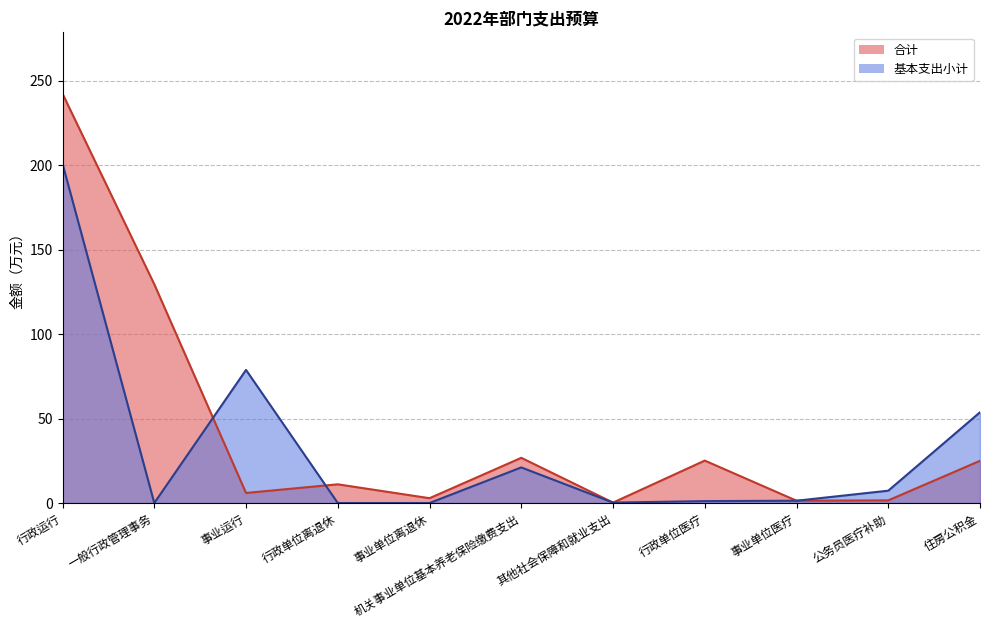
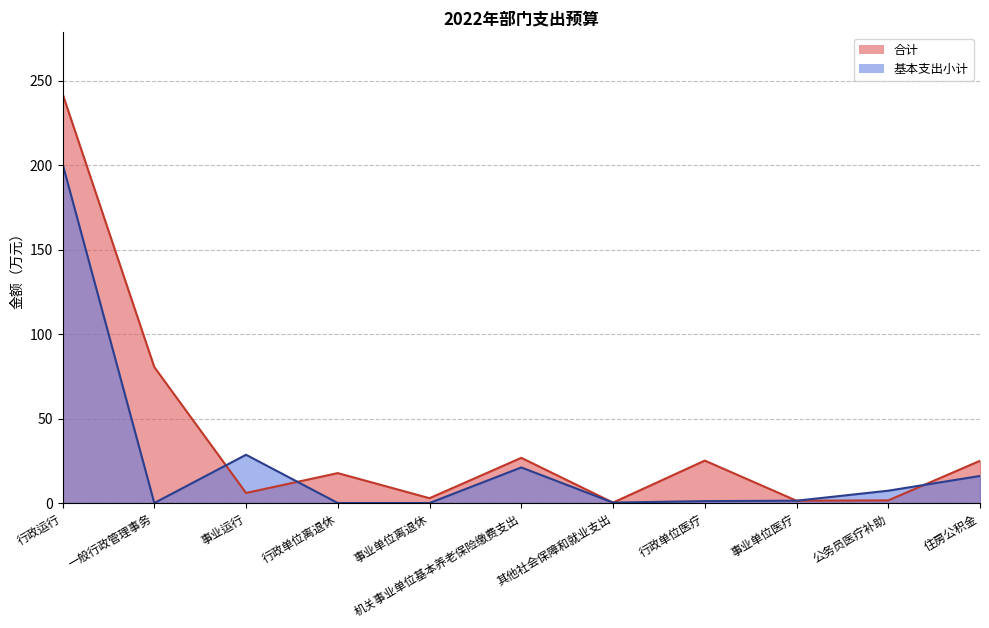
  {
    "合计": {
      "行政运行": 242,
-     "一般行政管理事务": 129,
+     "一般行政管理事务": 80,
      "事业运行": 6,
-     "行政单位离退休": 11,
+     "行政单位离退休": 18,
      "事业单位离退休": 3,
      "机关事业单位基本养老保险缴费支出": 27,
      "行政单位医疗": 25,
      "公务员医疗补助": 2,
      "住房公积金": 25
    },
    "基本支出小计": {
      "行政运行": 201,
      "一般行政管理事务": 0,
-     "事业运行": 79,
+     "事业运行": 29,
      "行政单位离退休": 0,
      "事业单位离退休": 0,
      "机关事业单位基本养老保险缴费支出": 21,
      "行政单位医疗": 1,
      "公务员医疗补助": 7,
-     "住房公积金": 54
+     "住房公积金": 16
    }
  }
